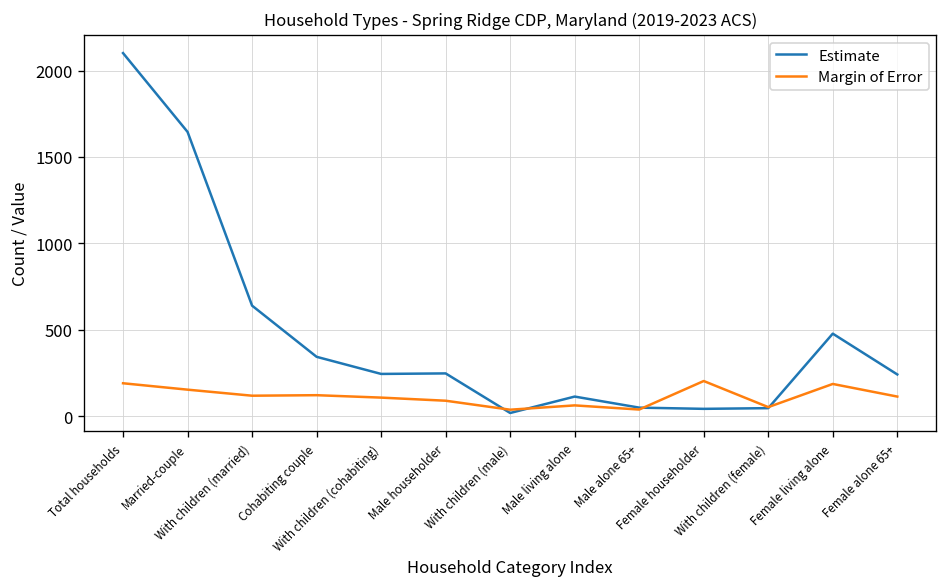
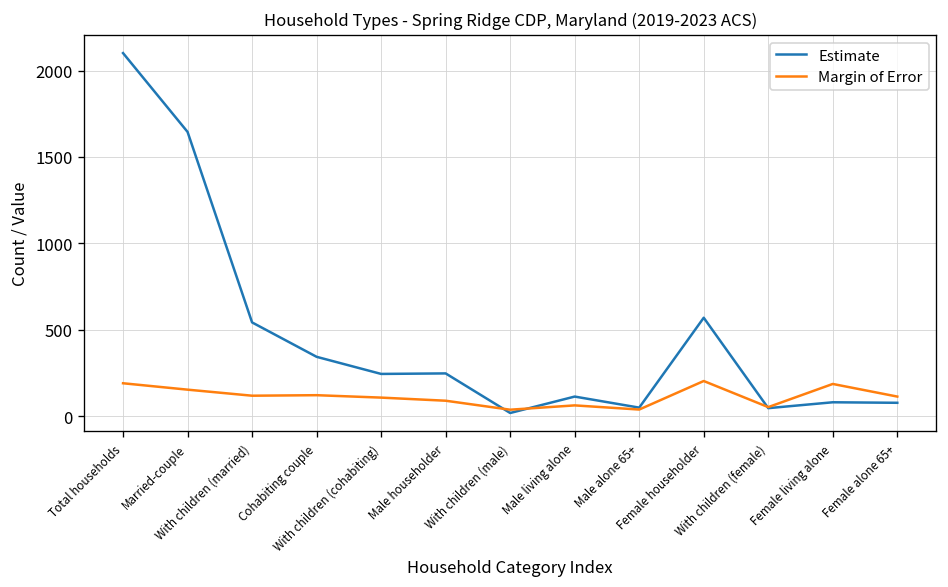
  {
    "Estimate": {
      "Total households": 2100,
      "Married-couple": 1650,
-     "With children (married)": 640,
+     "With children (married)": 540,
      "Cohabiting couple": 340,
      "With children (cohabiting)": 250,
      "Male householder": 250,
      "With children (male)": 20,
      "Male living alone": 110,
-     "Female householder": 40,
-     "Female living alone": 480,
-     "Female alone 65+": 240
+     "Female householder": 570,
+     "Female living alone": 80,
+     "Female alone 65+": 80
    },
    "Margin of Error": {
      "Total households": 190,
      "Married-couple": 150,
      "With children (married)": 120,
      "Cohabiting couple": 120,
      "With children (cohabiting)": 110,
      "Male householder": 90,
      "With children (male)": 40,
      "Male living alone": 60,
      "Female householder": 200,
      "Female living alone": 190,
      "Female alone 65+": 110
    }
  }
